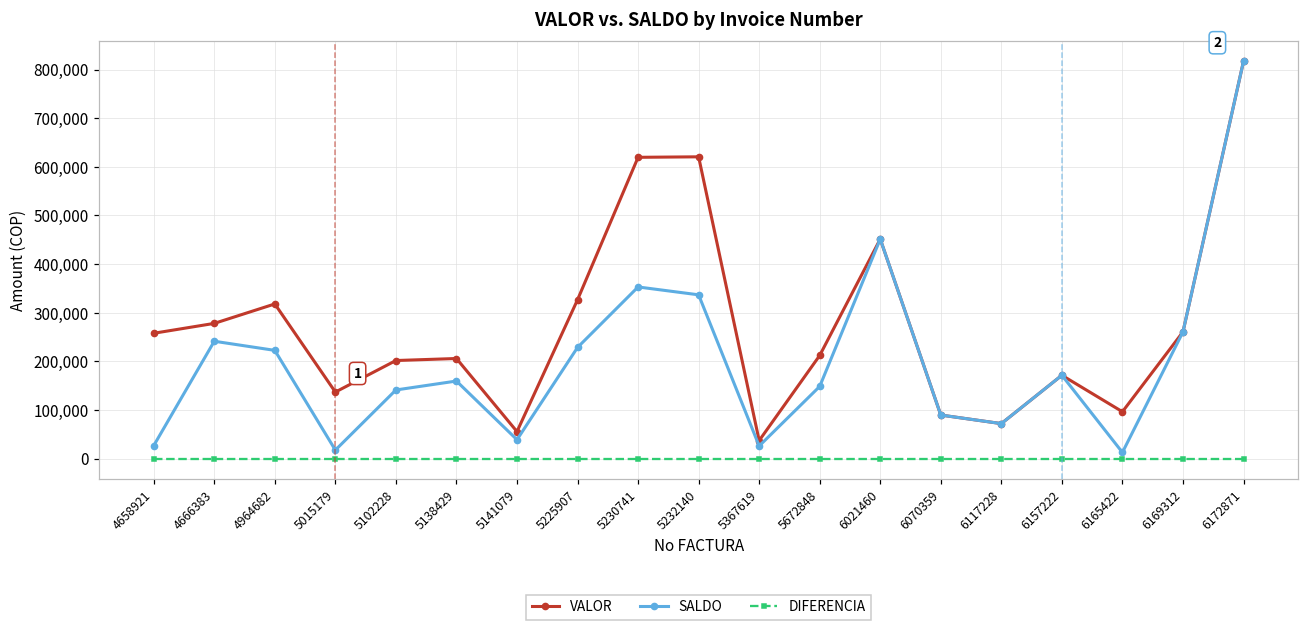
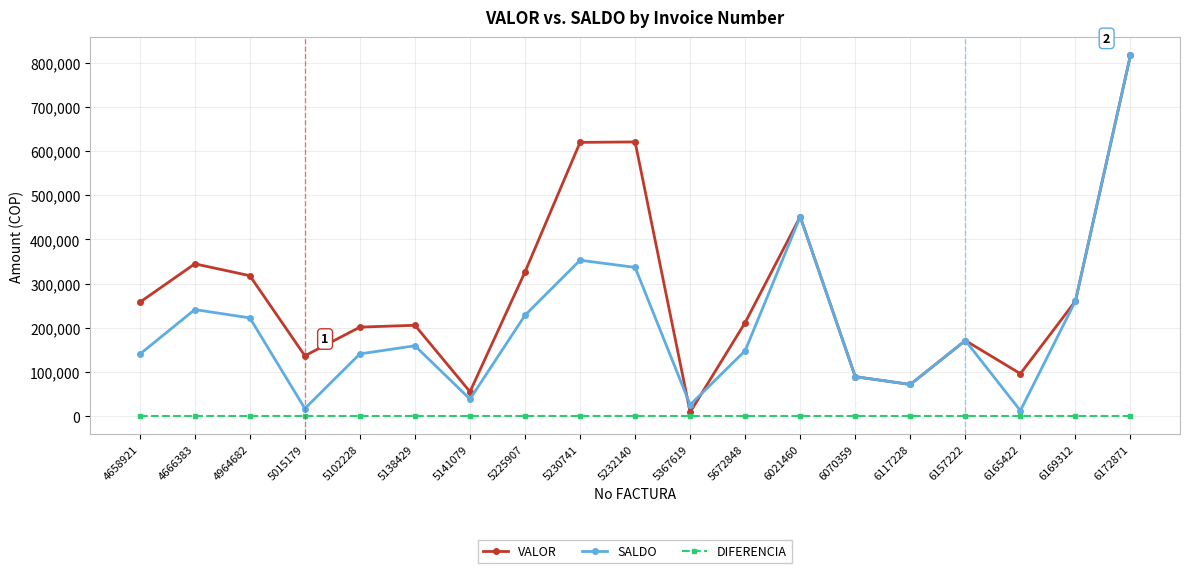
  {
    "VALOR": {
      "4658921": "260,000",
-     "4666383": "280,000",
+     "4666383": "340,000",
      "4964682": "320,000",
      "5102228": "200,000",
      "5138429": "210,000",
      "5141079": "60,000",
      "5225907": "330,000",
      "5230741": "620,000",
      "5232140": "620,000",
-     "5367619": "40,000",
+     "5367619": "10,000",
      "5672848": "210,000",
      "6165422": "100,000"
    },
    "SALDO": {
-     "4658921": "30,000",
+     "4658921": "140,000",
      "4666383": "240,000",
      "4964682": "220,000",
      "5015179": "20,000",
      "5102228": "140,000",
      "5138429": "160,000",
      "5141079": "40,000",
      "5225907": "230,000",
      "5230741": "350,000",
      "5232140": "340,000",
      "5367619": "30,000",
      "5672848": "150,000",
      "6165422": "10,000"
    },
    "DIFERENCIA": {
      "4658921": "0",
      "4666383": "0",
      "4964682": "0",
      "5015179": "0",
      "5102228": "0",
      "5138429": "0",
      "5141079": "0",
      "5225907": "0",
      "5230741": "0",
      "5232140": "0",
      "5367619": "0",
      "5672848": "0",
      "6021460": "0",
      "6070359": "0",
      "6117228": "0",
      "6157222": "0",
      "6165422": "0",
      "6169312": "0",
      "6172871": "0"
    }
  }
